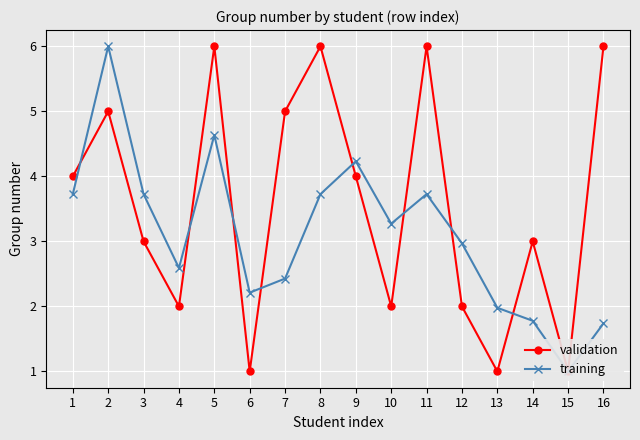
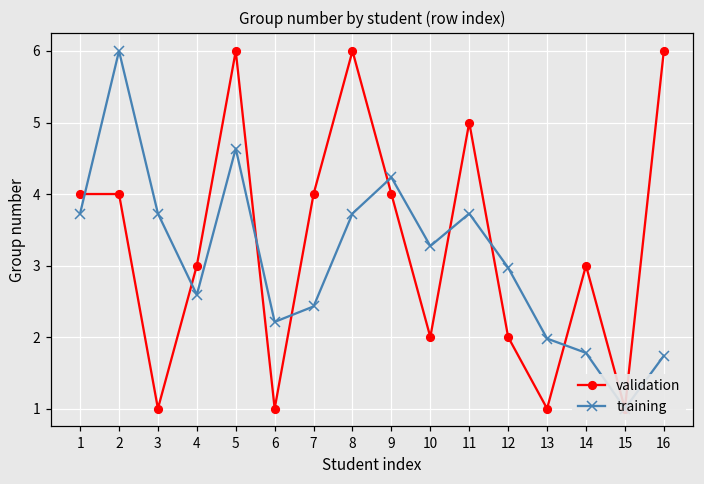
  {
    "validation": {
      "1": 4,
-     "2": 5,
-     "3": 3,
-     "4": 2,
+     "2": 4,
+     "3": 1,
+     "4": 3,
      "5": 6,
      "6": 1,
-     "7": 5,
+     "7": 4,
      "8": 6,
      "9": 4,
      "10": 2,
-     "11": 6,
+     "11": 5,
      "12": 2,
      "13": 1,
      "14": 3,
      "16": 6
    },
    "training": {
      "1": 3.7,
      "2": 6,
      "3": 3.7,
      "4": 2.6,
      "5": 4.6,
      "6": 2.2,
      "7": 2.4,
      "8": 3.7,
      "9": 4.2,
      "10": 3.3,
      "11": 3.7,
      "12": 3,
      "13": 2,
      "14": 1.8,
      "16": 1.7
    }
  }
